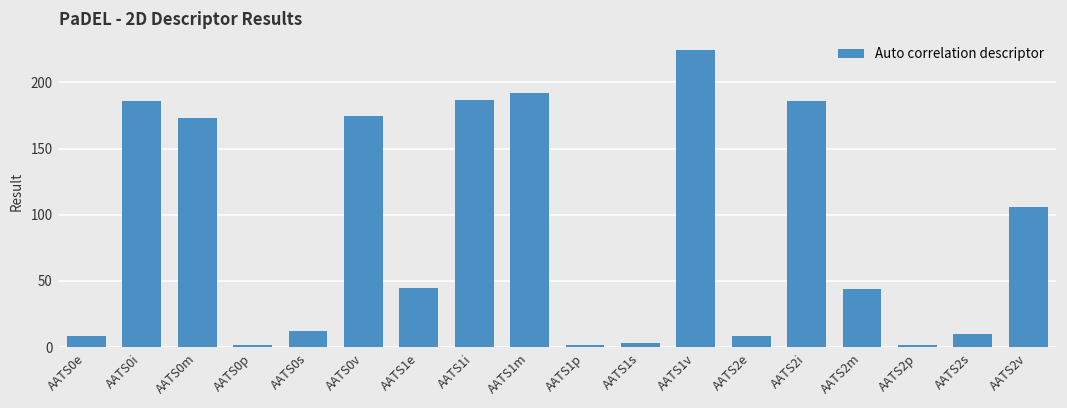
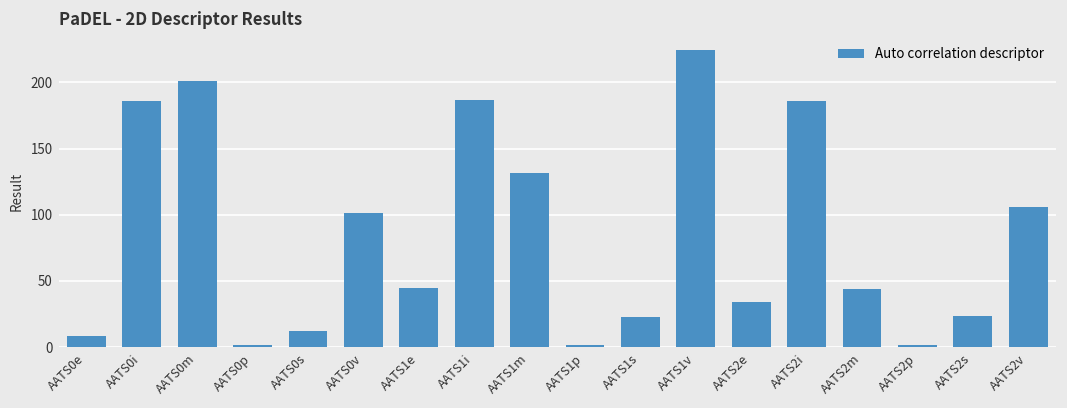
  {
    "AATS0e": 9,
    "AATS0i": 186,
-   "AATS0m": 173,
+   "AATS0m": 201,
    "AATS0s": 12,
-   "AATS0v": 175,
+   "AATS0v": 102,
    "AATS1e": 45,
    "AATS1i": 187,
-   "AATS1m": 192,
-   "AATS1s": 3,
+   "AATS1m": 132,
+   "AATS1s": 23,
    "AATS1v": 224,
-   "AATS2e": 9,
+   "AATS2e": 34,
    "AATS2i": 186,
    "AATS2m": 44,
-   "AATS2s": 10,
+   "AATS2s": 23,
    "AATS2v": 106
  }
